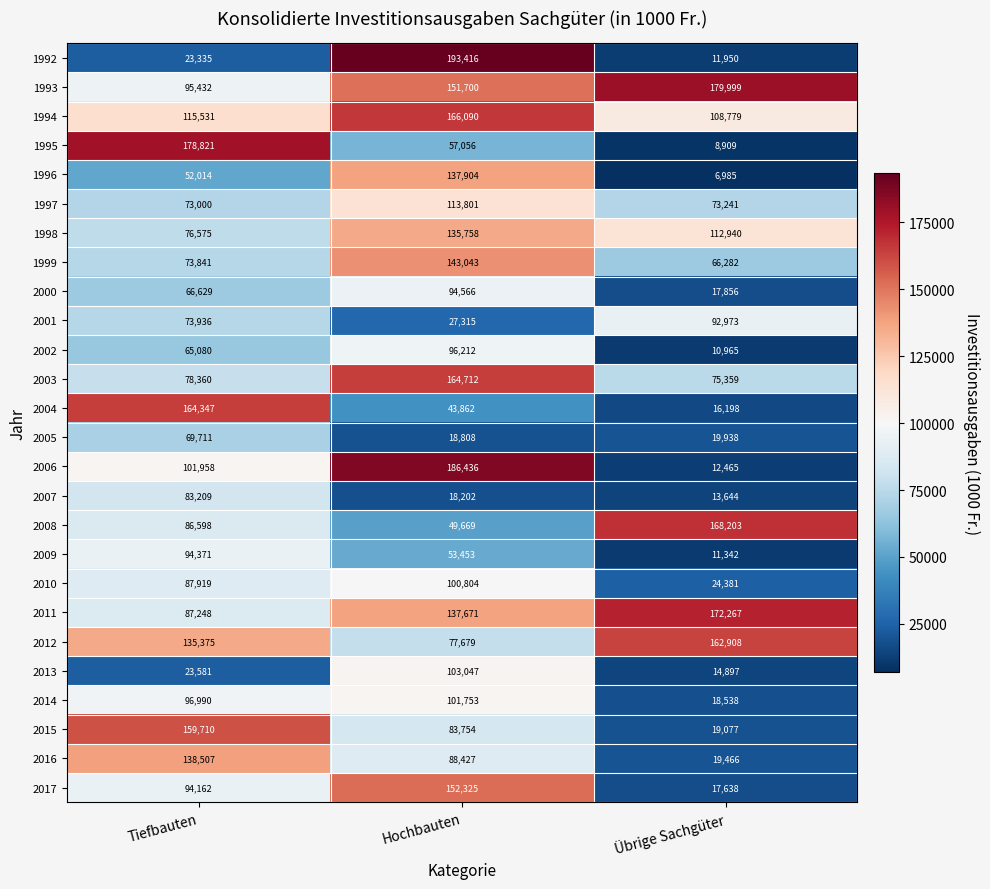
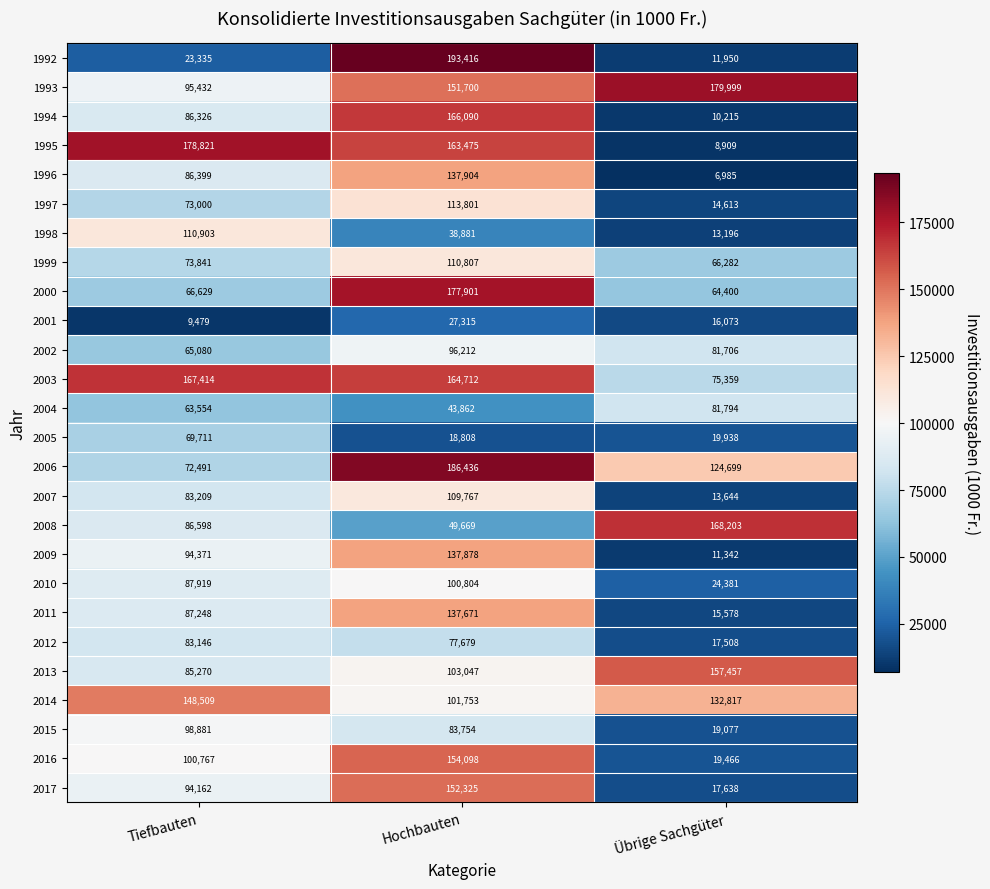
  {
    "1992": {
      "Tiefbauten": "23,335",
      "Hochbauten": "193,416",
      "Übrige Sachgüter": "11,950"
    },
    "1993": {
      "Tiefbauten": "95,432",
      "Hochbauten": "151,700",
      "Übrige Sachgüter": "179,999"
    },
    "1994": {
-     "Tiefbauten": "115,531",
+     "Tiefbauten": "86,326",
      "Hochbauten": "166,090",
-     "Übrige Sachgüter": "108,779"
+     "Übrige Sachgüter": "10,215"
    },
    "1995": {
      "Tiefbauten": "178,821",
-     "Hochbauten": "57,056",
+     "Hochbauten": "163,475",
      "Übrige Sachgüter": "8,909"
    },
    "1996": {
-     "Tiefbauten": "52,014",
+     "Tiefbauten": "86,399",
      "Hochbauten": "137,904",
      "Übrige Sachgüter": "6,985"
    },
    "1997": {
      "Tiefbauten": "73,000",
      "Hochbauten": "113,801",
-     "Übrige Sachgüter": "73,241"
+     "Übrige Sachgüter": "14,613"
    },
    "1998": {
-     "Tiefbauten": "76,575",
-     "Hochbauten": "135,758",
-     "Übrige Sachgüter": "112,940"
+     "Tiefbauten": "110,903",
+     "Hochbauten": "38,881",
+     "Übrige Sachgüter": "13,196"
    },
    "1999": {
      "Tiefbauten": "73,841",
-     "Hochbauten": "143,043",
+     "Hochbauten": "110,807",
      "Übrige Sachgüter": "66,282"
    },
    "2000": {
      "Tiefbauten": "66,629",
-     "Hochbauten": "94,566",
-     "Übrige Sachgüter": "17,856"
+     "Hochbauten": "177,901",
+     "Übrige Sachgüter": "64,400"
    },
    "2001": {
-     "Tiefbauten": "73,936",
+     "Tiefbauten": "9,479",
      "Hochbauten": "27,315",
-     "Übrige Sachgüter": "92,973"
+     "Übrige Sachgüter": "16,073"
    },
    "2002": {
      "Tiefbauten": "65,080",
      "Hochbauten": "96,212",
-     "Übrige Sachgüter": "10,965"
+     "Übrige Sachgüter": "81,706"
    },
    "2003": {
-     "Tiefbauten": "78,360",
+     "Tiefbauten": "167,414",
      "Hochbauten": "164,712",
      "Übrige Sachgüter": "75,359"
    },
    "2004": {
-     "Tiefbauten": "164,347",
+     "Tiefbauten": "63,554",
      "Hochbauten": "43,862",
-     "Übrige Sachgüter": "16,198"
+     "Übrige Sachgüter": "81,794"
    },
    "2005": {
      "Tiefbauten": "69,711",
      "Hochbauten": "18,808",
      "Übrige Sachgüter": "19,938"
    },
    "2006": {
-     "Tiefbauten": "101,958",
+     "Tiefbauten": "72,491",
      "Hochbauten": "186,436",
-     "Übrige Sachgüter": "12,465"
+     "Übrige Sachgüter": "124,699"
    },
    "2007": {
      "Tiefbauten": "83,209",
-     "Hochbauten": "18,202",
+     "Hochbauten": "109,767",
      "Übrige Sachgüter": "13,644"
    },
    "2008": {
      "Tiefbauten": "86,598",
      "Hochbauten": "49,669",
      "Übrige Sachgüter": "168,203"
    },
    "2009": {
      "Tiefbauten": "94,371",
-     "Hochbauten": "53,453",
+     "Hochbauten": "137,878",
      "Übrige Sachgüter": "11,342"
    },
    "2010": {
      "Tiefbauten": "87,919",
      "Hochbauten": "100,804",
      "Übrige Sachgüter": "24,381"
    },
    "2011": {
      "Tiefbauten": "87,248",
      "Hochbauten": "137,671",
-     "Übrige Sachgüter": "172,267"
+     "Übrige Sachgüter": "15,578"
    },
    "2012": {
-     "Tiefbauten": "135,375",
+     "Tiefbauten": "83,146",
      "Hochbauten": "77,679",
-     "Übrige Sachgüter": "162,908"
+     "Übrige Sachgüter": "17,508"
    },
    "2013": {
-     "Tiefbauten": "23,581",
+     "Tiefbauten": "85,270",
      "Hochbauten": "103,047",
-     "Übrige Sachgüter": "14,897"
+     "Übrige Sachgüter": "157,457"
    },
    "2014": {
-     "Tiefbauten": "96,990",
+     "Tiefbauten": "148,509",
      "Hochbauten": "101,753",
-     "Übrige Sachgüter": "18,538"
+     "Übrige Sachgüter": "132,817"
    },
    "2015": {
-     "Tiefbauten": "159,710",
+     "Tiefbauten": "98,881",
      "Hochbauten": "83,754",
      "Übrige Sachgüter": "19,077"
    },
    "2016": {
-     "Tiefbauten": "138,507",
-     "Hochbauten": "88,427",
+     "Tiefbauten": "100,767",
+     "Hochbauten": "154,098",
      "Übrige Sachgüter": "19,466"
    },
    "2017": {
      "Tiefbauten": "94,162",
      "Hochbauten": "152,325",
      "Übrige Sachgüter": "17,638"
    }
  }
